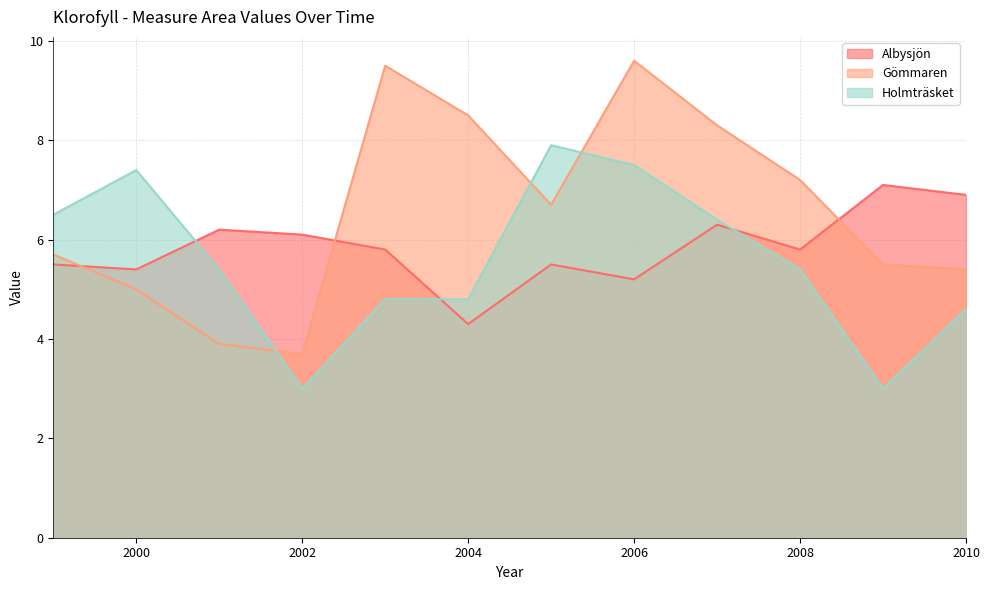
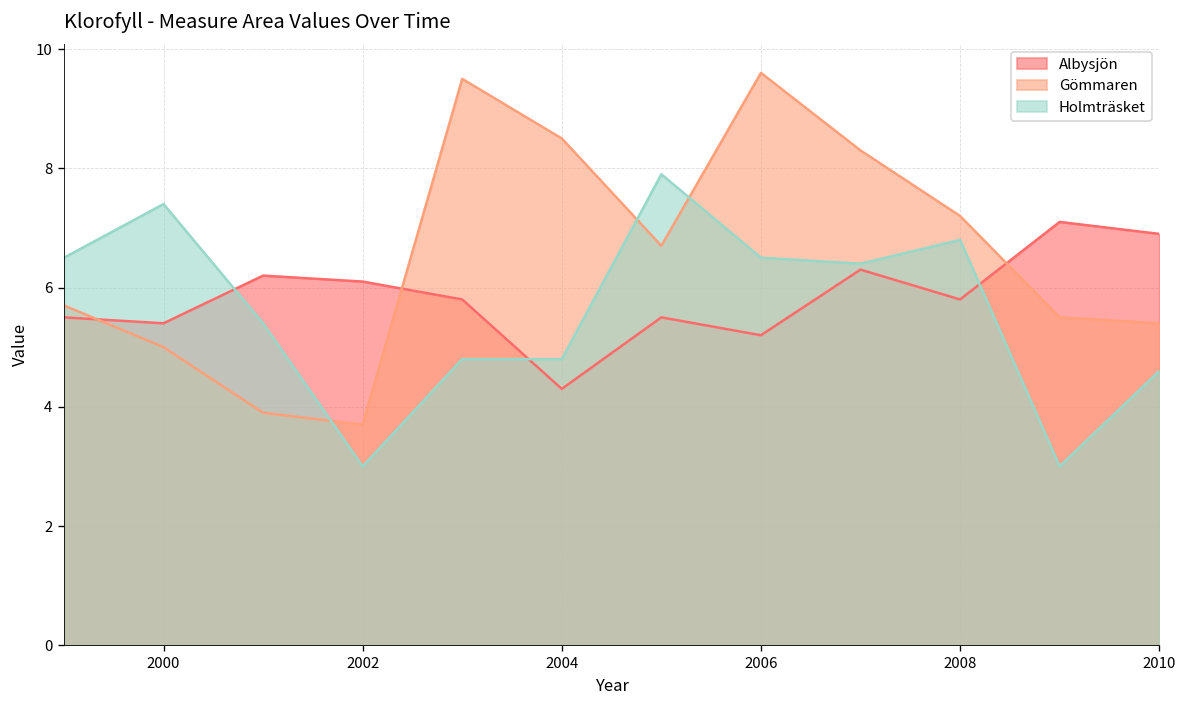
  {
    "Holmträsket": {
      "2000": 7.4,
      "2002": 3.0,
      "2004": 4.8,
-     "2006": 7.5,
-     "2008": 5.4,
+     "2006": 6.5,
+     "2008": 6.8,
      "2010": 4.6
    }
  }
